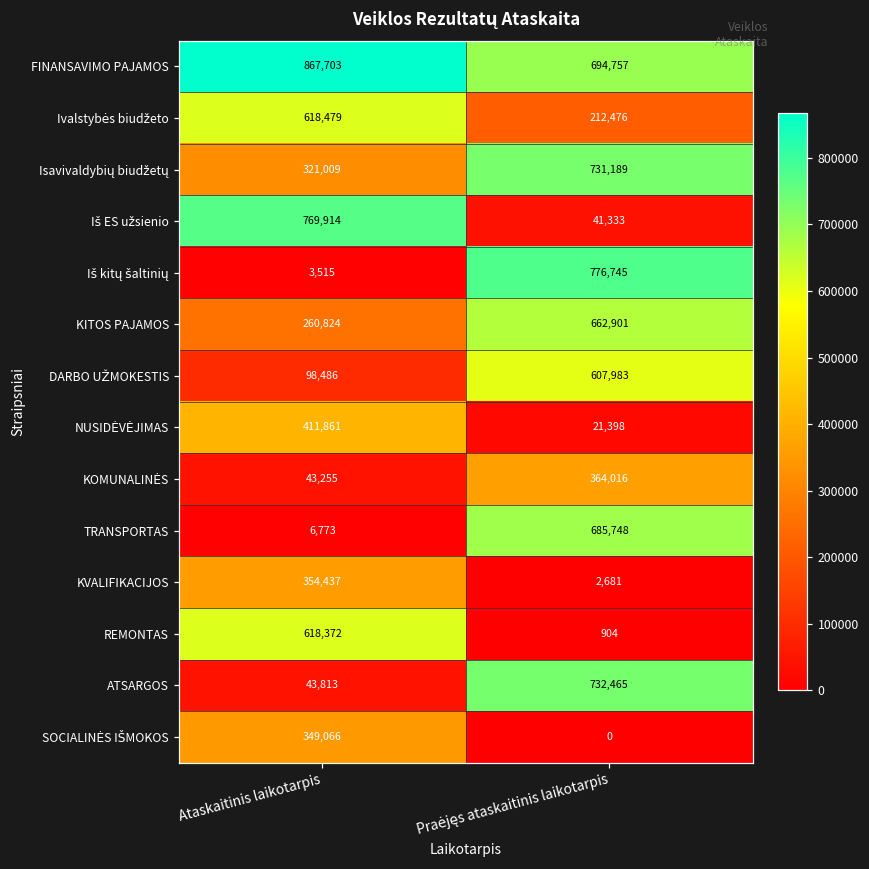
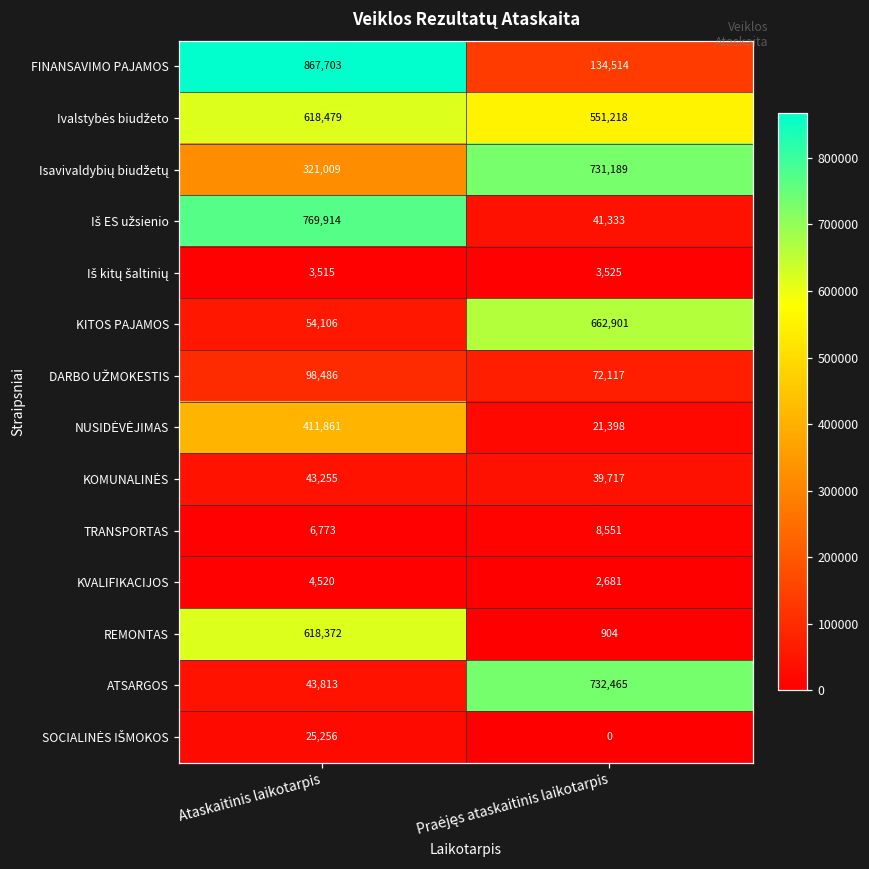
  {
    "FINANSAVIMO PAJAMOS": {
      "Ataskaitinis laikotarpis": "867,703",
-     "Praėjęs ataskaitinis laikotarpis": "694,757"
+     "Praėjęs ataskaitinis laikotarpis": "134,514"
    },
    "Ivalstybės biudžeto": {
      "Ataskaitinis laikotarpis": "618,479",
-     "Praėjęs ataskaitinis laikotarpis": "212,476"
+     "Praėjęs ataskaitinis laikotarpis": "551,218"
    },
    "Isavivaldybių biudžetų": {
      "Ataskaitinis laikotarpis": "321,009",
      "Praėjęs ataskaitinis laikotarpis": "731,189"
    },
    "Iš ES užsienio": {
      "Ataskaitinis laikotarpis": "769,914",
      "Praėjęs ataskaitinis laikotarpis": "41,333"
    },
    "Iš kitų šaltinių": {
      "Ataskaitinis laikotarpis": "3,515",
-     "Praėjęs ataskaitinis laikotarpis": "776,745"
+     "Praėjęs ataskaitinis laikotarpis": "3,525"
    },
    "KITOS PAJAMOS": {
-     "Ataskaitinis laikotarpis": "260,824",
+     "Ataskaitinis laikotarpis": "54,106",
      "Praėjęs ataskaitinis laikotarpis": "662,901"
    },
    "DARBO UŽMOKESTIS": {
      "Ataskaitinis laikotarpis": "98,486",
-     "Praėjęs ataskaitinis laikotarpis": "607,983"
+     "Praėjęs ataskaitinis laikotarpis": "72,117"
    },
    "NUSIDĖVĖJIMAS": {
      "Ataskaitinis laikotarpis": "411,861",
      "Praėjęs ataskaitinis laikotarpis": "21,398"
    },
    "KOMUNALINĖS": {
      "Ataskaitinis laikotarpis": "43,255",
-     "Praėjęs ataskaitinis laikotarpis": "364,016"
+     "Praėjęs ataskaitinis laikotarpis": "39,717"
    },
    "TRANSPORTAS": {
      "Ataskaitinis laikotarpis": "6,773",
-     "Praėjęs ataskaitinis laikotarpis": "685,748"
+     "Praėjęs ataskaitinis laikotarpis": "8,551"
    },
    "KVALIFIKACIJOS": {
-     "Ataskaitinis laikotarpis": "354,437",
+     "Ataskaitinis laikotarpis": "4,520",
      "Praėjęs ataskaitinis laikotarpis": "2,681"
    },
    "REMONTAS": {
      "Ataskaitinis laikotarpis": "618,372",
      "Praėjęs ataskaitinis laikotarpis": "904"
    },
    "ATSARGOS": {
      "Ataskaitinis laikotarpis": "43,813",
      "Praėjęs ataskaitinis laikotarpis": "732,465"
    },
    "SOCIALINĖS IŠMOKOS": {
-     "Ataskaitinis laikotarpis": "349,066",
+     "Ataskaitinis laikotarpis": "25,256",
      "Praėjęs ataskaitinis laikotarpis": "0"
    }
  }
